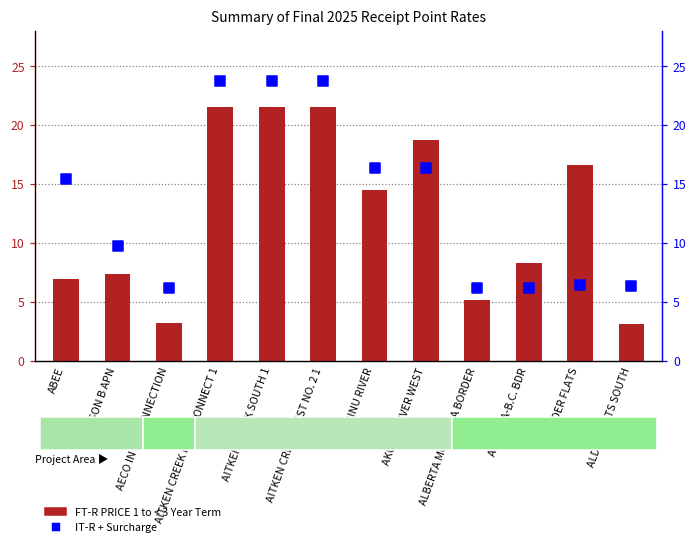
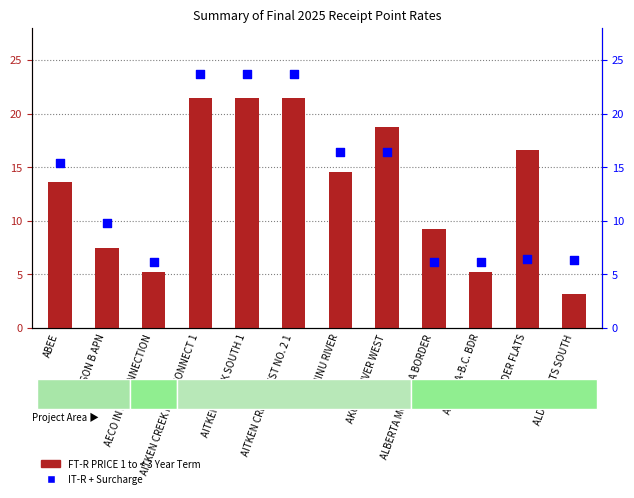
  {
    "FT-R PRICE 1 to < 3 Year Term": {
-     "ABEE": 7.0,
+     "ABEE": 13.7,
      "ACHESON B APN": 7.4,
-     "AECO INTERCONNECTION": 3.2,
+     "AECO INTERCONNECTION": 5.2,
      "AITKEN CREEK INTERCONNECT 1": 21.5,
      "AITKEN CREEK SOUTH 1": 21.5,
      "AITKEN CREEK WEST NO. 2 1": 21.5,
      "AKUINU RIVER": 14.5,
      "AKUINU RIVER WEST": 18.7,
-     "ALBERTA MONTANA BORDER": 5.2,
-     "ALBERTA-B.C. BDR": 8.3,
+     "ALBERTA MONTANA BORDER": 9.2,
+     "ALBERTA-B.C. BDR": 5.2,
      "ALDER FLATS": 16.6,
      "ALDER FLATS SOUTH": 3.1
    }
  }
